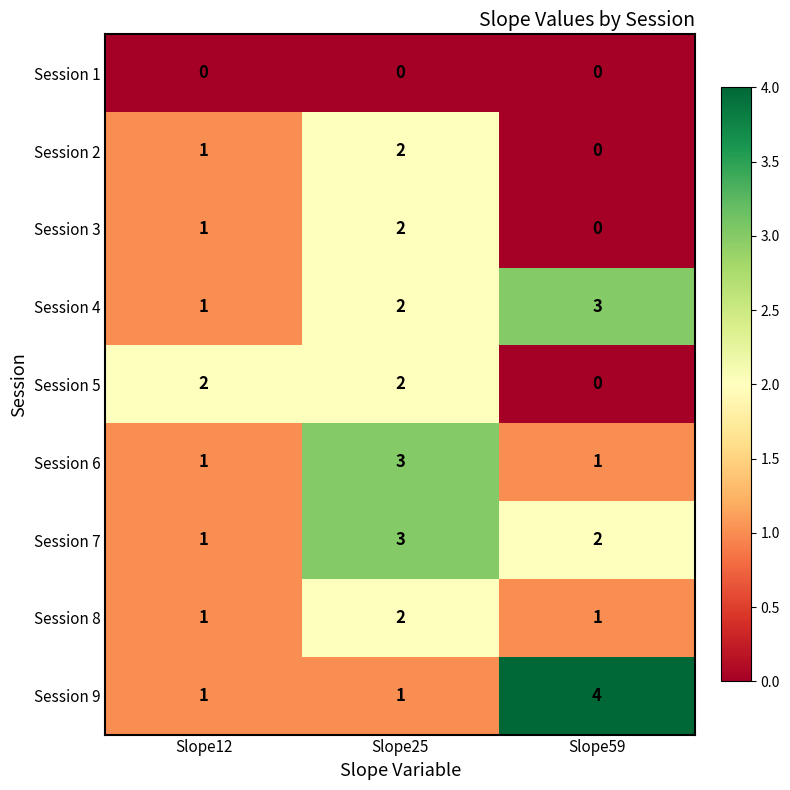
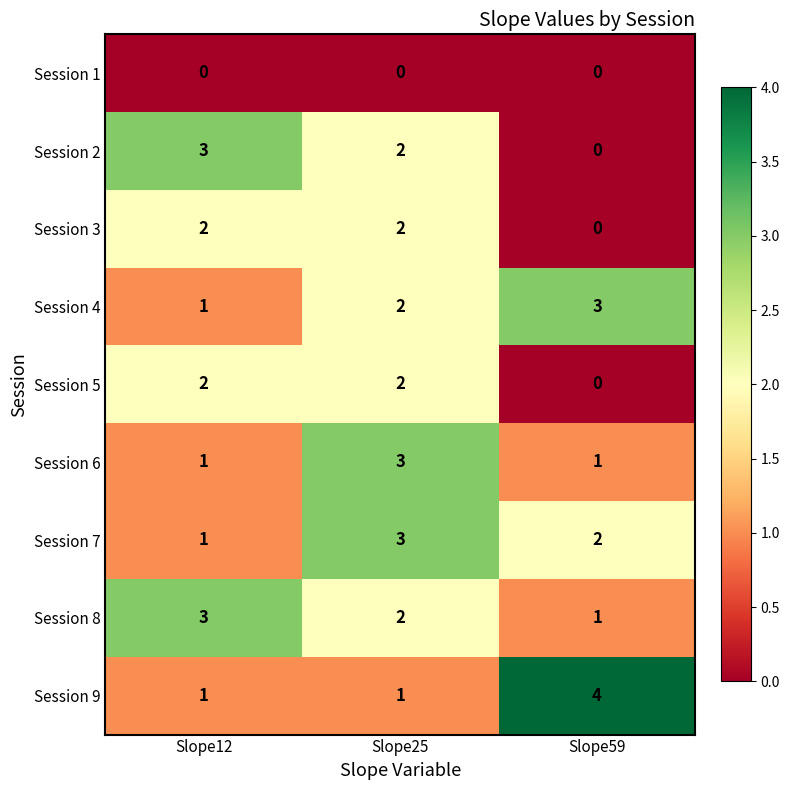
  {
    "Session 1": {
      "Slope12": 0,
      "Slope25": 0,
      "Slope59": 0
    },
    "Session 2": {
-     "Slope12": 1,
+     "Slope12": 3,
      "Slope25": 2,
      "Slope59": 0
    },
    "Session 3": {
-     "Slope12": 1,
+     "Slope12": 2,
      "Slope25": 2,
      "Slope59": 0
    },
    "Session 4": {
      "Slope12": 1,
      "Slope25": 2,
      "Slope59": 3
    },
    "Session 5": {
      "Slope12": 2,
      "Slope25": 2,
      "Slope59": 0
    },
    "Session 6": {
      "Slope12": 1,
      "Slope25": 3,
      "Slope59": 1
    },
    "Session 7": {
      "Slope12": 1,
      "Slope25": 3,
      "Slope59": 2
    },
    "Session 8": {
-     "Slope12": 1,
+     "Slope12": 3,
      "Slope25": 2,
      "Slope59": 1
    },
    "Session 9": {
      "Slope12": 1,
      "Slope25": 1,
      "Slope59": 4
    }
  }
